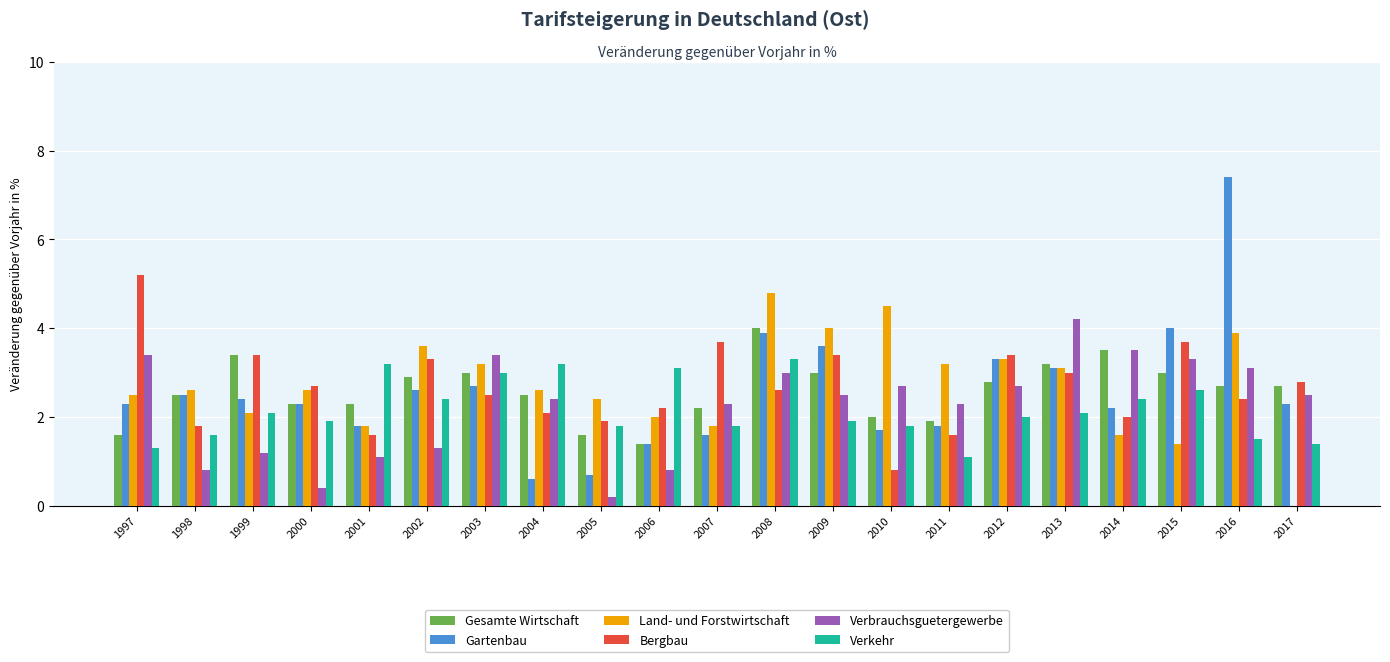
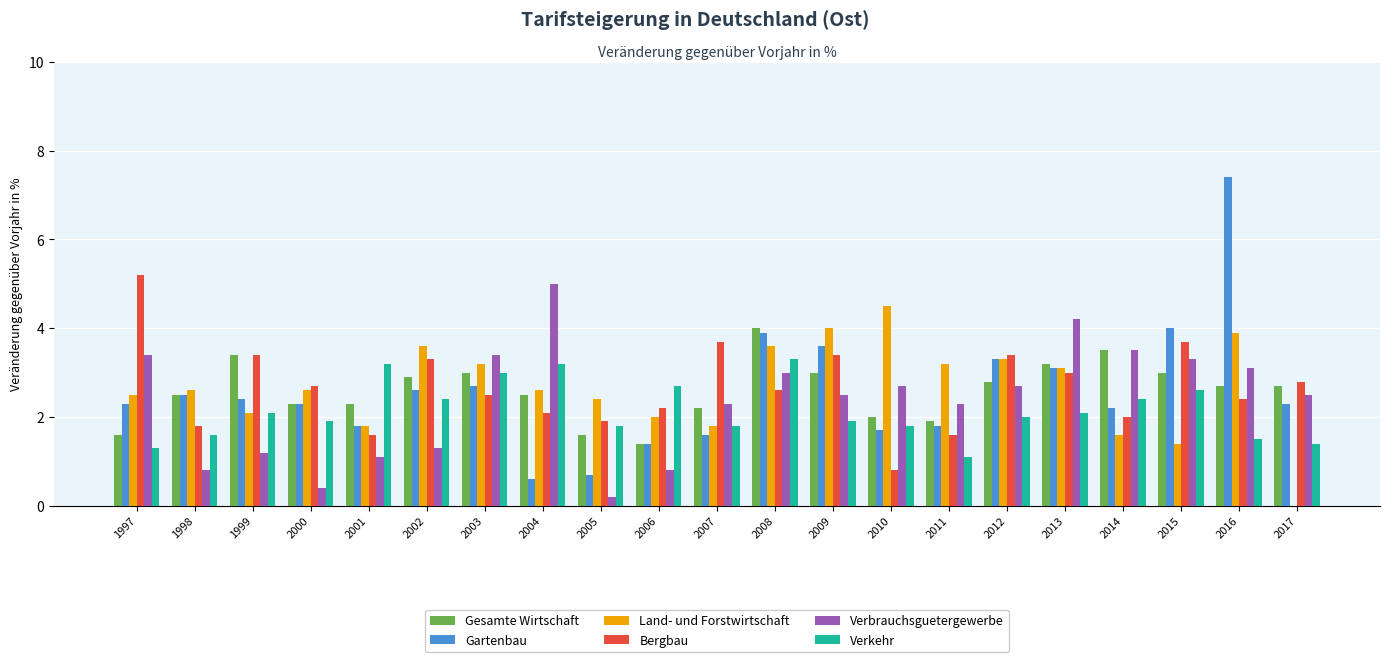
  {
    "Gesamte Wirtschaft": {
      "1997": 1.6,
      "1998": 2.5,
      "1999": 3.4,
      "2000": 2.3,
      "2001": 2.3,
      "2002": 2.9,
      "2003": 3.0,
      "2004": 2.5,
      "2005": 1.6,
      "2006": 1.4,
      "2007": 2.2,
      "2008": 4.0,
      "2009": 3.0,
      "2010": 2.0,
      "2011": 1.9,
      "2012": 2.8,
      "2013": 3.2,
      "2014": 3.5,
      "2015": 3.0,
      "2016": 2.7,
      "2017": 2.7
    },
    "Gartenbau": {
      "1997": 2.3,
      "1998": 2.5,
      "1999": 2.4,
      "2000": 2.3,
      "2001": 1.8,
      "2002": 2.6,
      "2003": 2.7,
      "2004": 0.6,
      "2005": 0.7,
      "2006": 1.4,
      "2007": 1.6,
      "2008": 3.9,
      "2009": 3.6,
      "2010": 1.7,
      "2011": 1.8,
      "2012": 3.3,
      "2013": 3.1,
      "2014": 2.2,
      "2015": 4.0,
      "2016": 7.4,
      "2017": 2.3
    },
    "Land- und Forstwirtschaft": {
      "1997": 2.5,
      "1998": 2.6,
      "1999": 2.1,
      "2000": 2.6,
      "2001": 1.8,
      "2002": 3.6,
      "2003": 3.2,
      "2004": 2.6,
      "2005": 2.4,
      "2006": 2.0,
      "2007": 1.8,
-     "2008": 4.8,
+     "2008": 3.6,
      "2009": 4.0,
      "2010": 4.5,
      "2011": 3.2,
      "2012": 3.3,
      "2013": 3.1,
      "2014": 1.6,
      "2015": 1.4,
      "2016": 3.9
    },
    "Bergbau": {
      "1997": 5.2,
      "1998": 1.8,
      "1999": 3.4,
      "2000": 2.7,
      "2001": 1.6,
      "2002": 3.3,
      "2003": 2.5,
      "2004": 2.1,
      "2005": 1.9,
      "2006": 2.2,
      "2007": 3.7,
      "2008": 2.6,
      "2009": 3.4,
      "2010": 0.8,
      "2011": 1.6,
      "2012": 3.4,
      "2013": 3.0,
      "2014": 2.0,
      "2015": 3.7,
      "2016": 2.4,
      "2017": 2.8
    },
    "Verbrauchsguetergewerbe": {
      "1997": 3.4,
      "1998": 0.8,
      "1999": 1.2,
      "2000": 0.4,
      "2001": 1.1,
      "2002": 1.3,
      "2003": 3.4,
-     "2004": 2.4,
+     "2004": 5.0,
      "2005": 0.2,
      "2006": 0.8,
      "2007": 2.3,
      "2008": 3.0,
      "2009": 2.5,
      "2010": 2.7,
      "2011": 2.3,
      "2012": 2.7,
      "2013": 4.2,
      "2014": 3.5,
      "2015": 3.3,
      "2016": 3.1,
      "2017": 2.5
    },
    "Verkehr": {
      "1997": 1.3,
      "1998": 1.6,
      "1999": 2.1,
      "2000": 1.9,
      "2001": 3.2,
      "2002": 2.4,
      "2003": 3.0,
      "2004": 3.2,
      "2005": 1.8,
-     "2006": 3.1,
+     "2006": 2.7,
      "2007": 1.8,
      "2008": 3.3,
      "2009": 1.9,
      "2010": 1.8,
      "2011": 1.1,
      "2012": 2.0,
      "2013": 2.1,
      "2014": 2.4,
      "2015": 2.6,
      "2016": 1.5,
      "2017": 1.4
    }
  }
